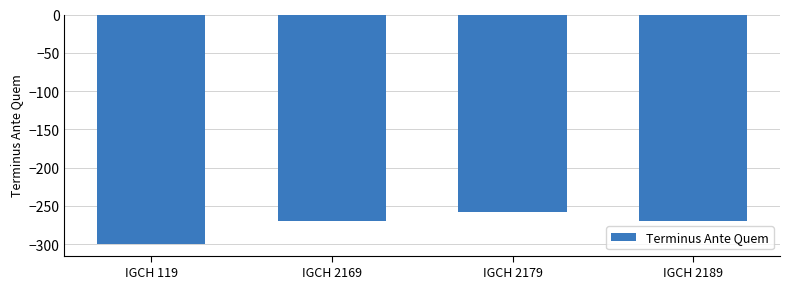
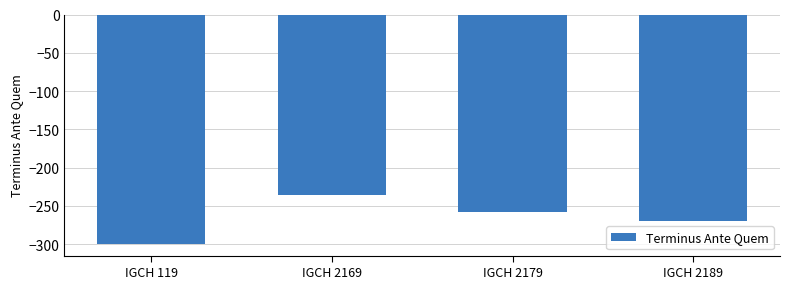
  {
    "IGCH 119": -300,
-   "IGCH 2169": -270,
+   "IGCH 2169": -240,
    "IGCH 2179": -260,
    "IGCH 2189": -270
  }
